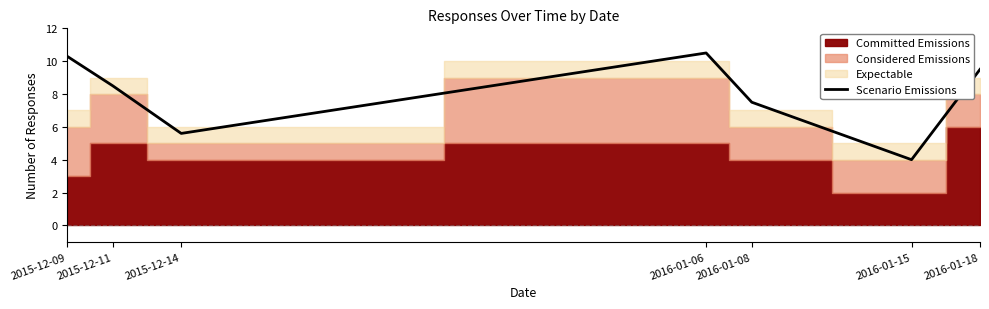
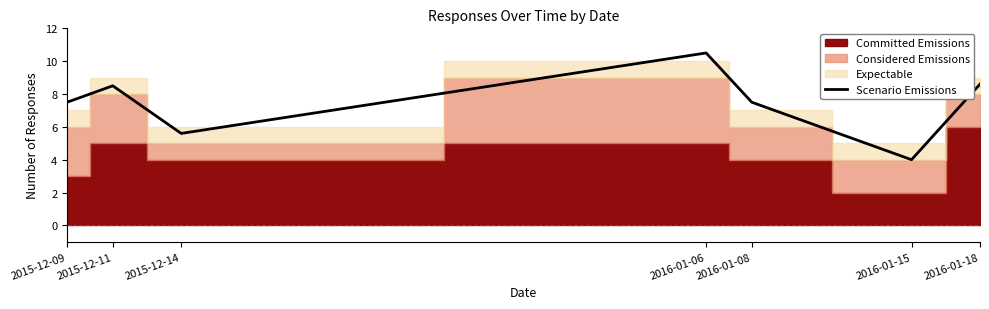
  {
    "Scenario Emissions": {
-     "2015-12-09": 10.3,
+     "2015-12-09": 7.5,
      "2015-12-11": 8.5,
      "2015-12-14": 5.6,
      "2016-01-06": 10.5,
      "2016-01-08": 7.5,
      "2016-01-15": 4.0,
-     "2016-01-18": 9.5
+     "2016-01-18": 8.6
    }
  }
